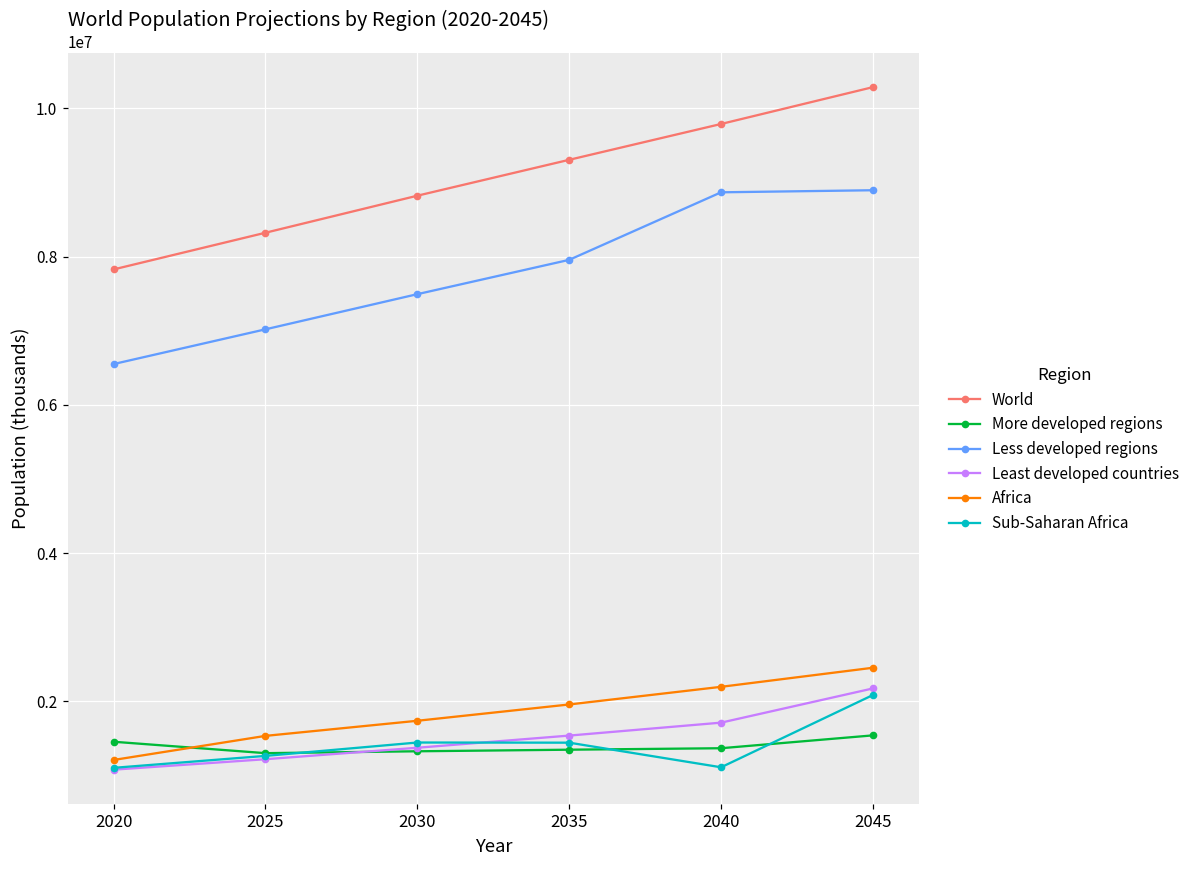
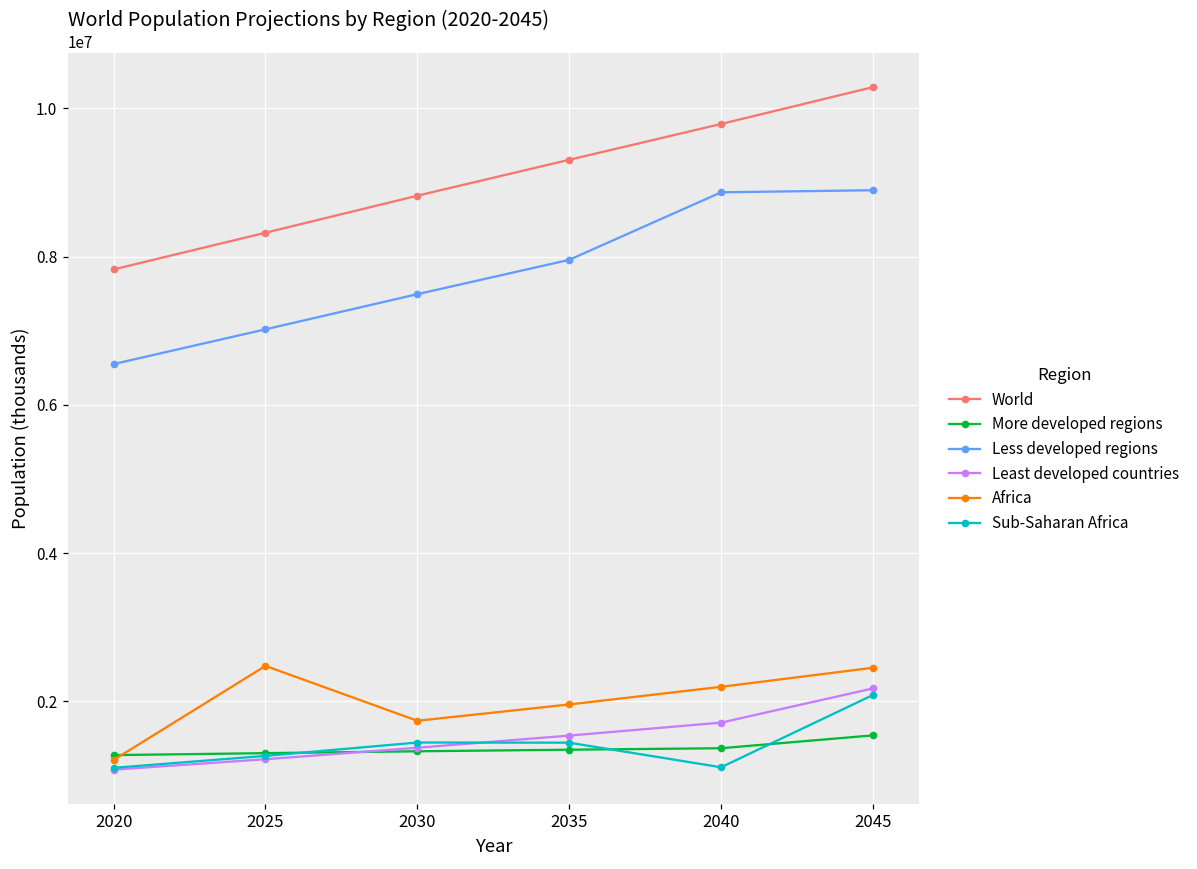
  {
    "World": {
      "2020": 7800000,
      "2025": 8300000,
      "2030": 8800000,
      "2035": 9300000,
      "2040": 9800000,
      "2045": 10300000
    },
    "More developed regions": {
-     "2020": 1500000,
+     "2020": 1300000,
      "2030": 1300000,
      "2035": 1300000,
      "2040": 1400000,
      "2045": 1500000
    },
    "Less developed regions": {
      "2020": 6600000,
      "2025": 7000000,
      "2030": 7500000,
      "2035": 8000000,
      "2040": 8900000,
      "2045": 8900000
    },
    "Least developed countries": {
      "2025": 1200000,
      "2030": 1400000,
      "2035": 1500000,
      "2040": 1700000,
      "2045": 2200000
    },
    "Africa": {
      "2020": 1200000,
-     "2025": 1500000,
+     "2025": 2500000,
      "2030": 1700000,
      "2035": 2000000,
      "2040": 2200000,
      "2045": 2500000
    },
    "Sub-Saharan Africa": {
      "2030": 1400000,
      "2035": 1400000,
      "2040": 1100000,
      "2045": 2100000
    }
  }
